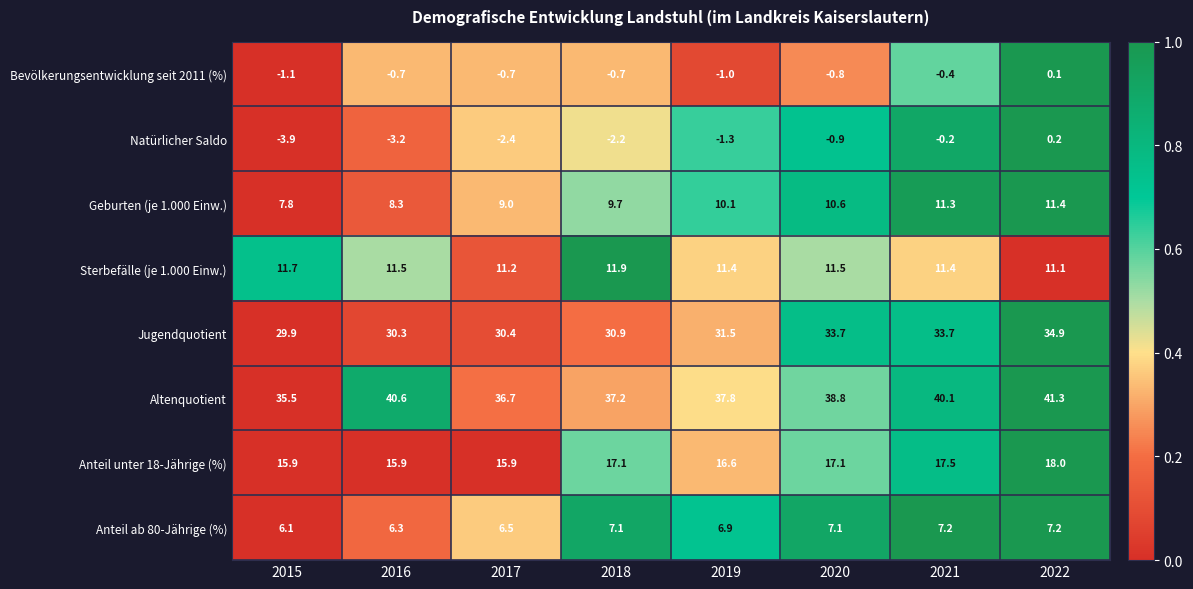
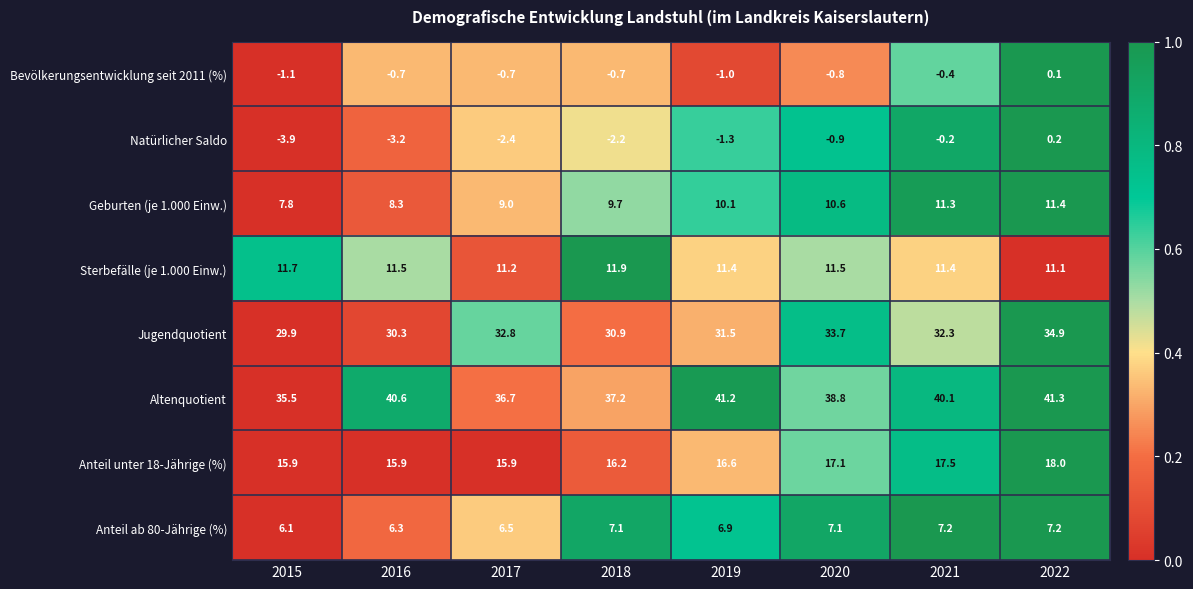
  {
    "Bevölkerungsentwicklung seit 2011 (%)": {
      "2015": -1.1,
      "2016": -0.7,
      "2017": -0.7,
      "2018": -0.7,
      "2019": -1.0,
      "2020": -0.8,
      "2021": -0.4,
      "2022": 0.1
    },
    "Natürlicher Saldo": {
      "2015": -3.9,
      "2016": -3.2,
      "2017": -2.4,
      "2018": -2.2,
      "2019": -1.3,
      "2020": -0.9,
      "2021": -0.2,
      "2022": 0.2
    },
    "Geburten (je 1.000 Einw.)": {
      "2015": 7.8,
      "2016": 8.3,
      "2017": 9.0,
      "2018": 9.7,
      "2019": 10.1,
      "2020": 10.6,
      "2021": 11.3,
      "2022": 11.4
    },
    "Sterbefälle (je 1.000 Einw.)": {
      "2015": 11.7,
      "2016": 11.5,
      "2017": 11.2,
      "2018": 11.9,
      "2019": 11.4,
      "2020": 11.5,
      "2021": 11.4,
      "2022": 11.1
    },
    "Jugendquotient": {
      "2015": 29.9,
      "2016": 30.3,
-     "2017": 30.4,
+     "2017": 32.8,
      "2018": 30.9,
      "2019": 31.5,
      "2020": 33.7,
-     "2021": 33.7,
+     "2021": 32.3,
      "2022": 34.9
    },
    "Altenquotient": {
      "2015": 35.5,
      "2016": 40.6,
      "2017": 36.7,
      "2018": 37.2,
-     "2019": 37.8,
+     "2019": 41.2,
      "2020": 38.8,
      "2021": 40.1,
      "2022": 41.3
    },
    "Anteil unter 18-Jährige (%)": {
      "2015": 15.9,
      "2016": 15.9,
      "2017": 15.9,
-     "2018": 17.1,
+     "2018": 16.2,
      "2019": 16.6,
      "2020": 17.1,
      "2021": 17.5,
      "2022": 18.0
    },
    "Anteil ab 80-Jährige (%)": {
      "2015": 6.1,
      "2016": 6.3,
      "2017": 6.5,
      "2018": 7.1,
      "2019": 6.9,
      "2020": 7.1,
      "2021": 7.2,
      "2022": 7.2
    }
  }
